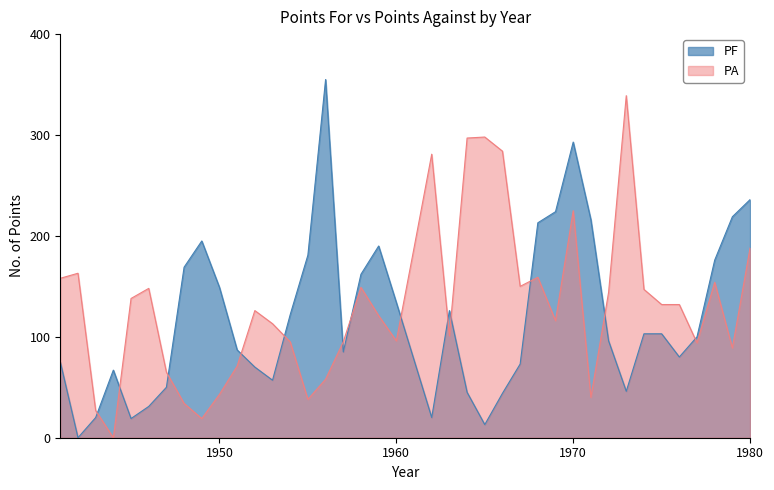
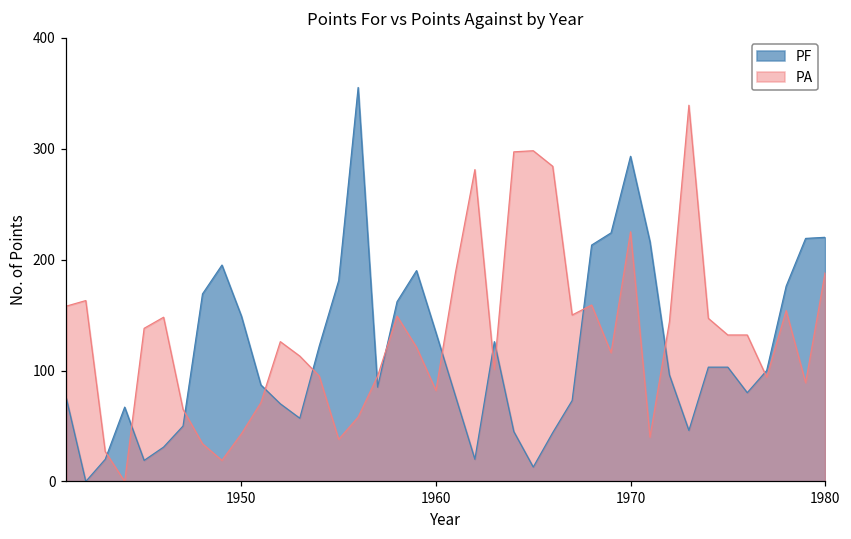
  {
    "PF": {
      "1950": 149,
      "1960": 134,
      "1970": 293,
-     "1980": 236
+     "1980": 220
    },
    "PA": {
      "1950": 43,
-     "1960": 96,
+     "1960": 82,
      "1970": 225,
      "1980": 188
    }
  }
